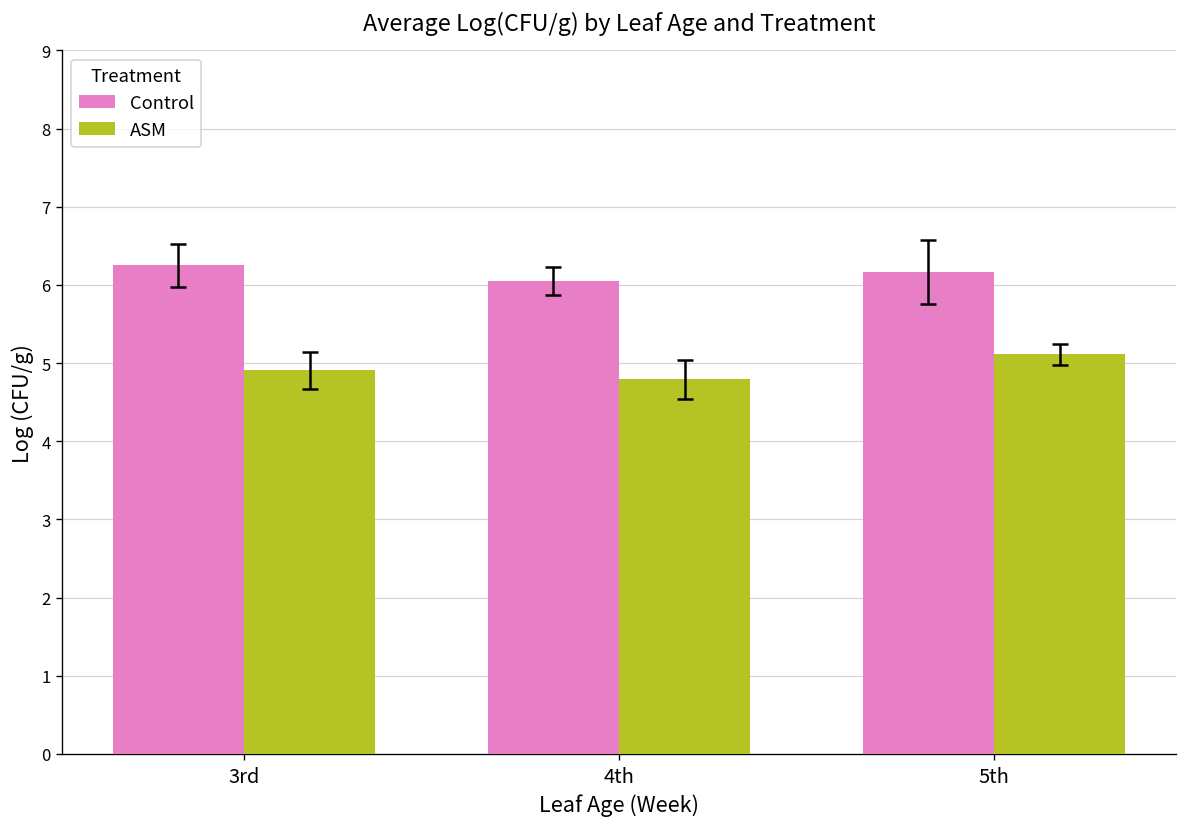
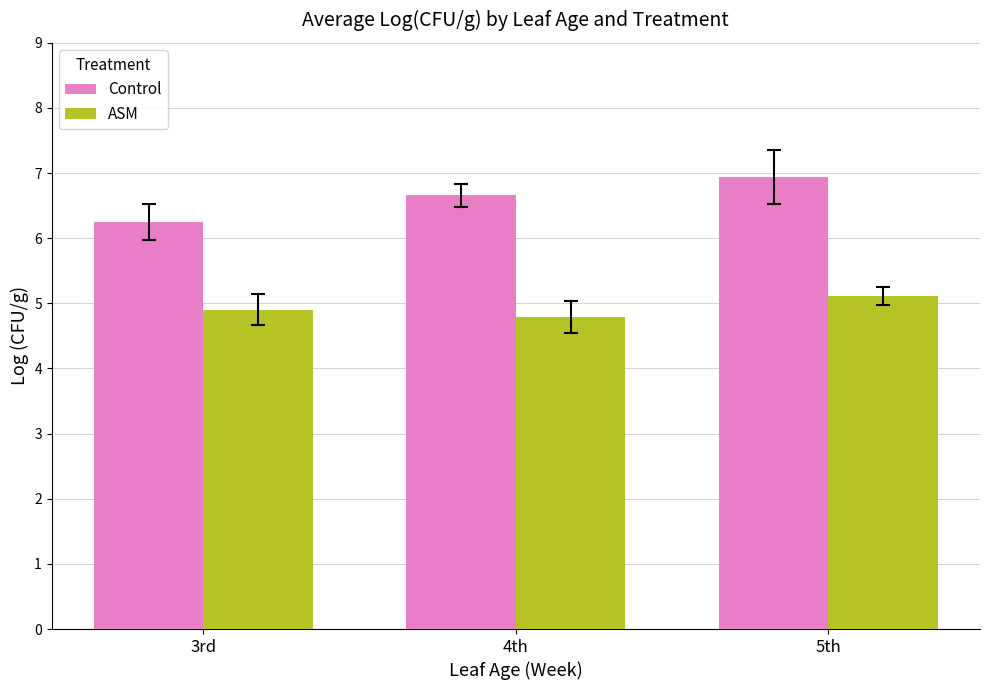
  {
    "Control": {
      "3rd": 6.2,
-     "4th": 6.1,
-     "5th": 6.2
+     "4th": 6.7,
+     "5th": 6.9
    },
    "ASM": {
      "3rd": 4.9,
      "4th": 4.8,
      "5th": 5.1
    }
  }
